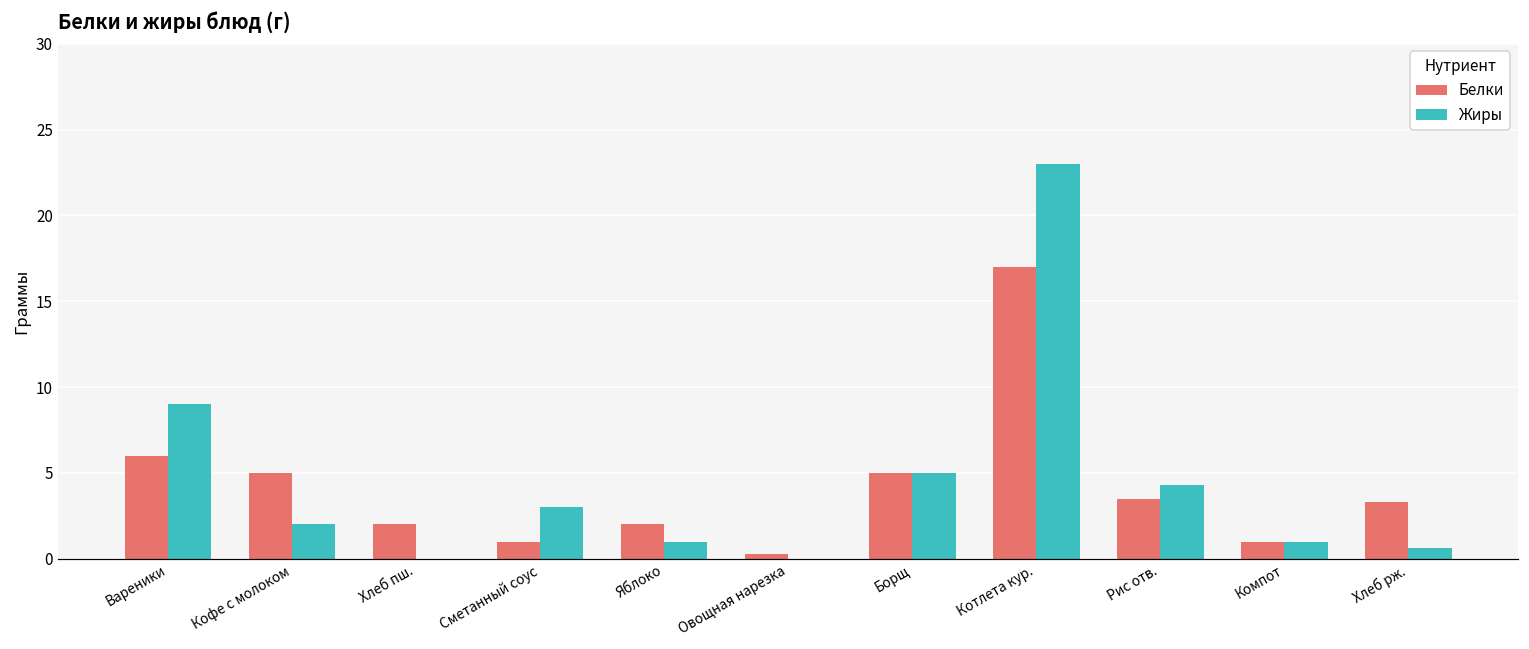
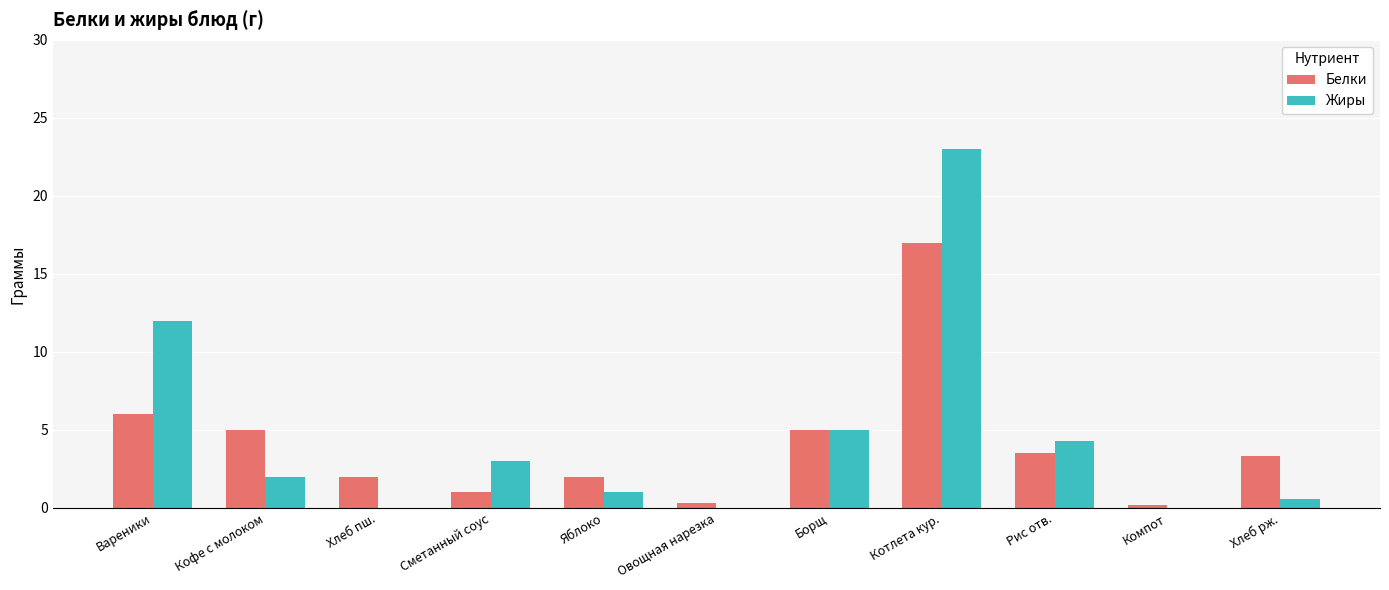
  {
    "Белки": {
      "Вареники": 6.0,
      "Кофе с молоком": 5.0,
      "Хлеб пш.": 2.0,
      "Сметанный соус": 1.0,
      "Яблоко": 2.0,
      "Овощная нарезка": 0.3,
      "Борщ": 5.0,
      "Котлета кур.": 17.0,
      "Рис отв.": 3.5,
-     "Компот": 1.0,
+     "Компот": 0.2,
      "Хлеб рж.": 3.3
    },
    "Жиры": {
-     "Вареники": 9,
+     "Вареники": 12,
      "Кофе с молоком": 2,
      "Хлеб пш.": 0,
      "Сметанный соус": 3,
      "Яблоко": 1,
      "Овощная нарезка": 0,
      "Борщ": 5,
      "Котлета кур.": 23,
      "Рис отв.": 4.3,
-     "Компот": 1,
+     "Компот": 0,
      "Хлеб рж.": 0.6
    }
  }
